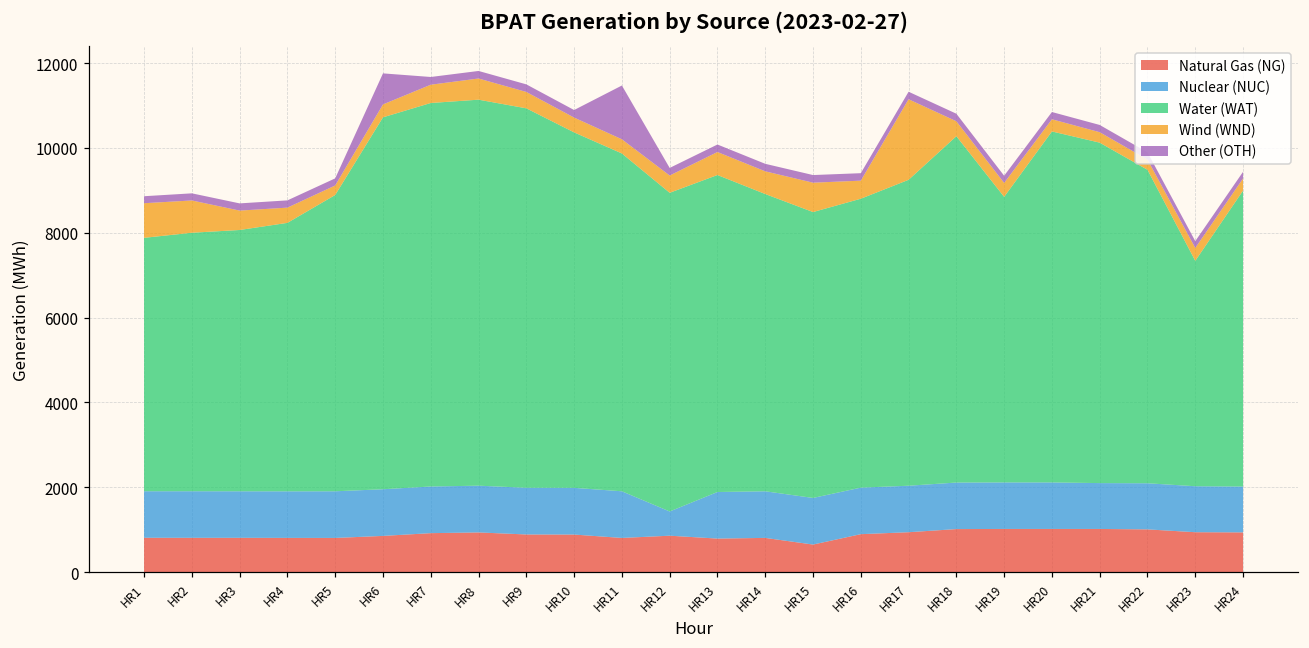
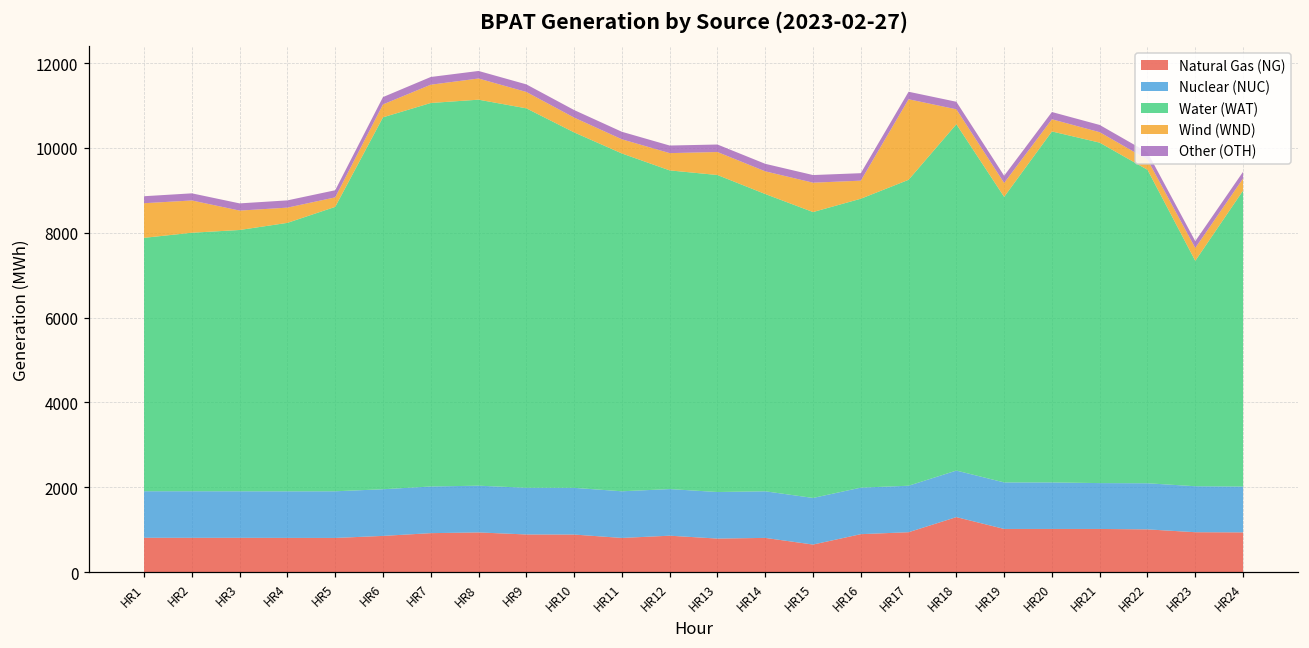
  {
    "Natural Gas (NG)": {
      "HR1": 800,
      "HR2": 800,
      "HR3": 800,
      "HR4": 800,
      "HR5": 800,
      "HR6": 900,
      "HR7": 900,
      "HR8": 900,
      "HR9": 900,
      "HR10": 900,
      "HR11": 800,
      "HR12": 900,
      "HR13": 800,
      "HR14": 800,
      "HR15": 700,
      "HR16": 900,
      "HR17": 900,
-     "HR18": 1000,
+     "HR18": 1300,
      "HR19": 1000,
      "HR20": 1000,
      "HR21": 1000,
      "HR22": 1000,
      "HR23": 900,
      "HR24": 900
    },
    "Nuclear (NUC)": {
      "HR1": 1100,
      "HR2": 1100,
      "HR3": 1100,
      "HR4": 1100,
      "HR5": 1100,
      "HR6": 1100,
      "HR7": 1100,
      "HR8": 1100,
      "HR9": 1100,
      "HR10": 1100,
      "HR11": 1100,
-     "HR12": 600,
+     "HR12": 1100,
      "HR13": 1100,
      "HR14": 1100,
      "HR15": 1100,
      "HR16": 1100,
      "HR17": 1100,
      "HR18": 1100,
      "HR19": 1100,
      "HR20": 1100,
      "HR21": 1100,
      "HR22": 1100,
      "HR23": 1100,
      "HR24": 1100
    },
    "Water (WAT)": {
      "HR1": 6000,
      "HR2": 6100,
      "HR3": 6200,
      "HR4": 6300,
-     "HR5": 7000,
+     "HR5": 6700,
      "HR6": 8800,
      "HR7": 9000,
      "HR8": 9100,
      "HR9": 8900,
      "HR10": 8400,
      "HR11": 8000,
      "HR12": 7500,
      "HR13": 7500,
      "HR14": 7000,
      "HR15": 6700,
      "HR16": 6800,
      "HR17": 7200,
      "HR18": 8200,
      "HR19": 6700,
      "HR20": 8300,
      "HR21": 8000,
      "HR22": 7400,
      "HR23": 5300,
      "HR24": 7000
    },
    "Wind (WND)": {
      "HR1": 800,
      "HR2": 800,
      "HR3": 500,
      "HR4": 400,
      "HR5": 200,
      "HR6": 300,
      "HR7": 400,
      "HR8": 500,
      "HR9": 400,
      "HR10": 300,
      "HR11": 300,
      "HR12": 400,
      "HR13": 500,
      "HR14": 500,
      "HR15": 700,
      "HR16": 400,
      "HR17": 1900,
      "HR18": 400,
      "HR19": 300,
      "HR20": 300,
      "HR21": 200,
      "HR23": 300,
      "HR24": 300
    },
    "Other (OTH)": {
      "HR1": 200,
      "HR2": 200,
      "HR3": 200,
      "HR4": 200,
      "HR5": 200,
-     "HR6": 700,
+     "HR6": 200,
      "HR7": 200,
      "HR8": 200,
      "HR9": 200,
      "HR10": 200,
-     "HR11": 1300,
+     "HR11": 200,
      "HR12": 200,
      "HR13": 200,
      "HR14": 200,
      "HR15": 200,
      "HR16": 200,
      "HR17": 200,
      "HR18": 200,
      "HR19": 200,
      "HR20": 200,
      "HR21": 200,
      "HR23": 200,
      "HR24": 200
    }
  }
